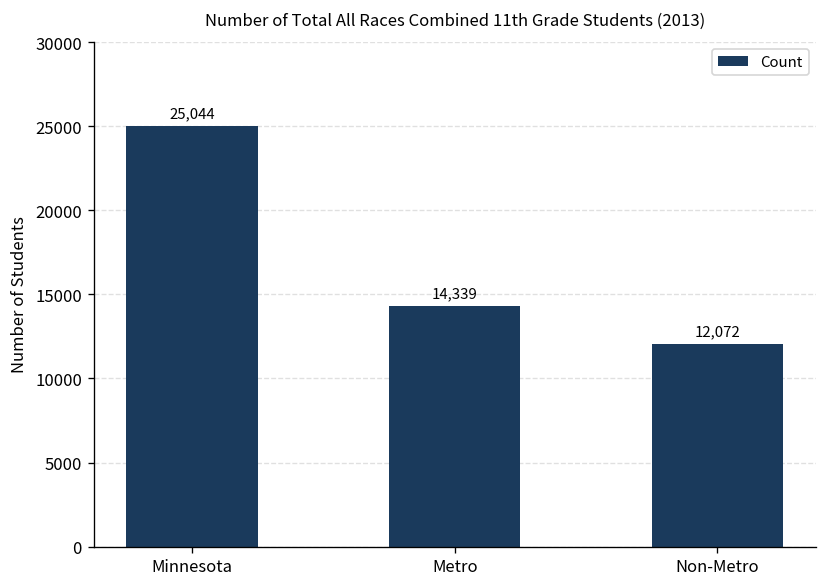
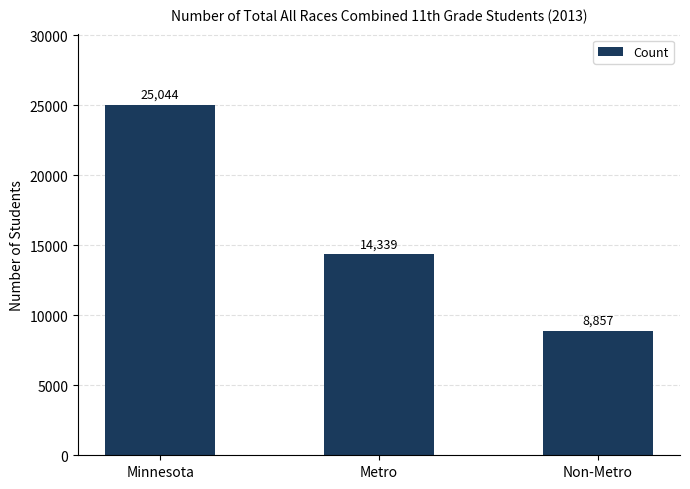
  {
    "Minnesota": "25,044",
    "Metro": "14,339",
-   "Non-Metro": "12,072"
+   "Non-Metro": "8,857"
  }
